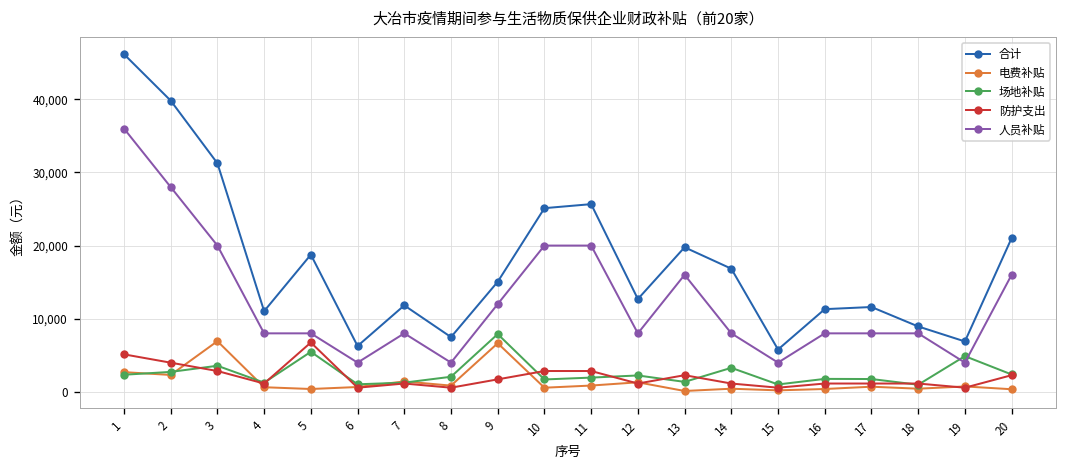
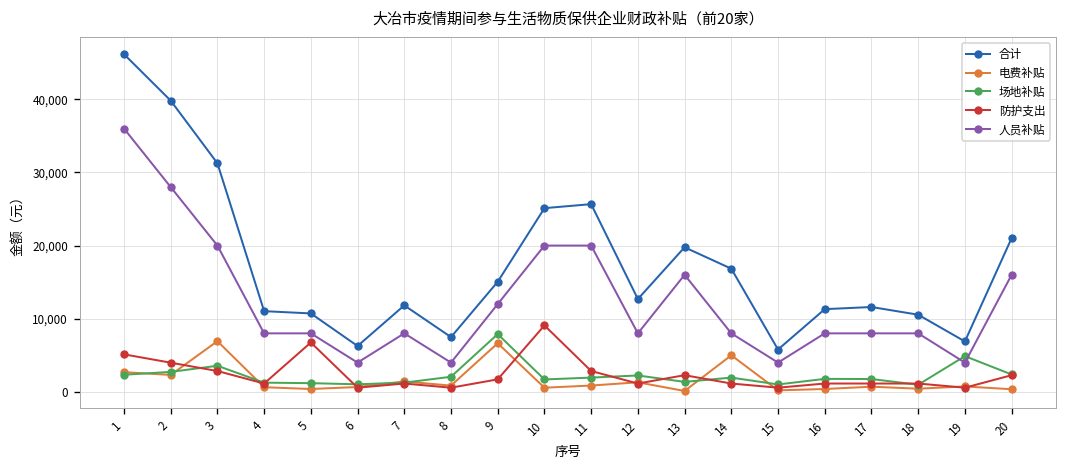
  {
    "合计": {
      "1": "46,000",
      "2": "40,000",
      "3": "31,000",
      "4": "11,000",
-     "5": "19,000",
+     "5": "11,000",
      "6": "6,000",
      "7": "12,000",
      "8": "7,000",
      "9": "15,000",
      "10": "25,000",
      "11": "26,000",
      "12": "13,000",
      "13": "20,000",
      "14": "17,000",
      "15": "6,000",
      "16": "11,000",
      "17": "12,000",
-     "18": "9,000",
+     "18": "11,000",
      "19": "7,000",
      "20": "21,000"
    },
    "电费补贴": {
      "3": "7,000",
      "4": "1,000",
      "5": "0",
      "9": "7,000",
      "10": "1,000",
      "11": "1,000",
      "13": "0",
-     "14": "0",
+     "14": "5,000",
      "16": "0",
      "17": "1,000",
      "18": "0",
      "20": "0"
    },
    "场地补贴": {
      "3": "4,000",
-     "5": "5,000",
+     "5": "1,000",
      "8": "2,000",
      "9": "8,000",
      "10": "2,000",
      "11": "2,000",
      "12": "2,000",
      "13": "1,000",
-     "14": "3,000",
+     "14": "2,000",
      "15": "1,000",
      "16": "2,000",
      "17": "2,000",
      "19": "5,000"
    },
    "防护支出": {
      "1": "5,000",
      "2": "4,000",
      "3": "3,000",
      "5": "7,000",
      "9": "2,000",
-     "10": "3,000",
+     "10": "9,000",
      "11": "3,000",
      "13": "2,000",
      "14": "1,000",
      "16": "1,000",
      "17": "1,000"
    },
    "人员补贴": {
      "1": "36,000",
      "2": "28,000",
      "3": "20,000",
      "4": "8,000",
      "5": "8,000",
      "6": "4,000",
      "7": "8,000",
      "8": "4,000",
      "9": "12,000",
      "10": "20,000",
      "11": "20,000",
      "12": "8,000",
      "13": "16,000",
      "14": "8,000",
      "15": "4,000",
      "16": "8,000",
      "17": "8,000",
      "18": "8,000",
      "19": "4,000",
      "20": "16,000"
    }
  }
